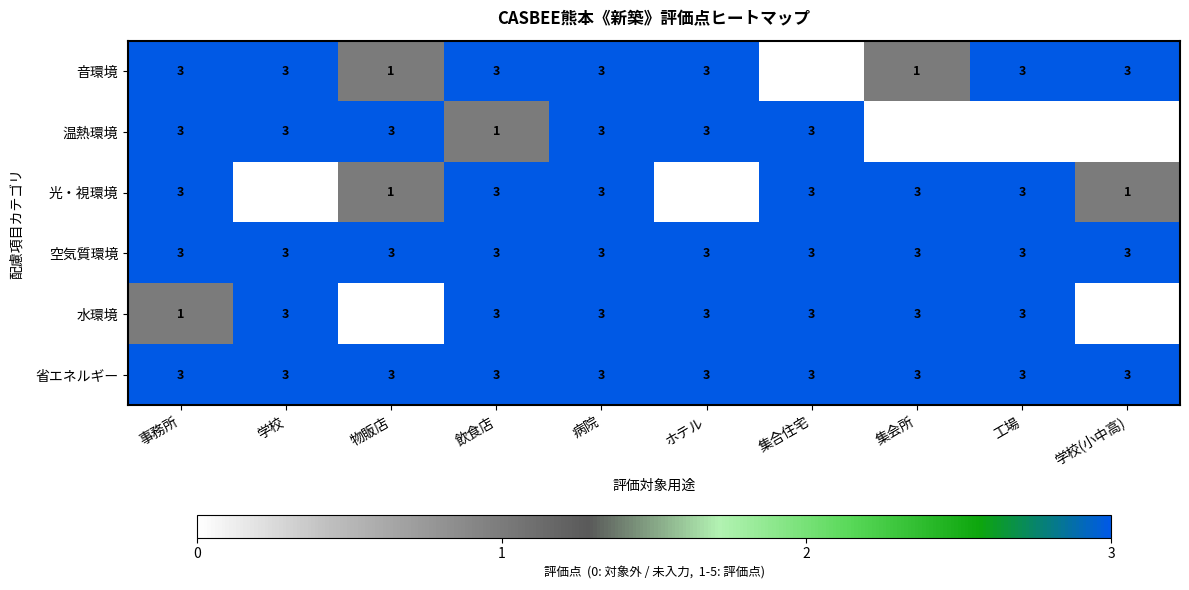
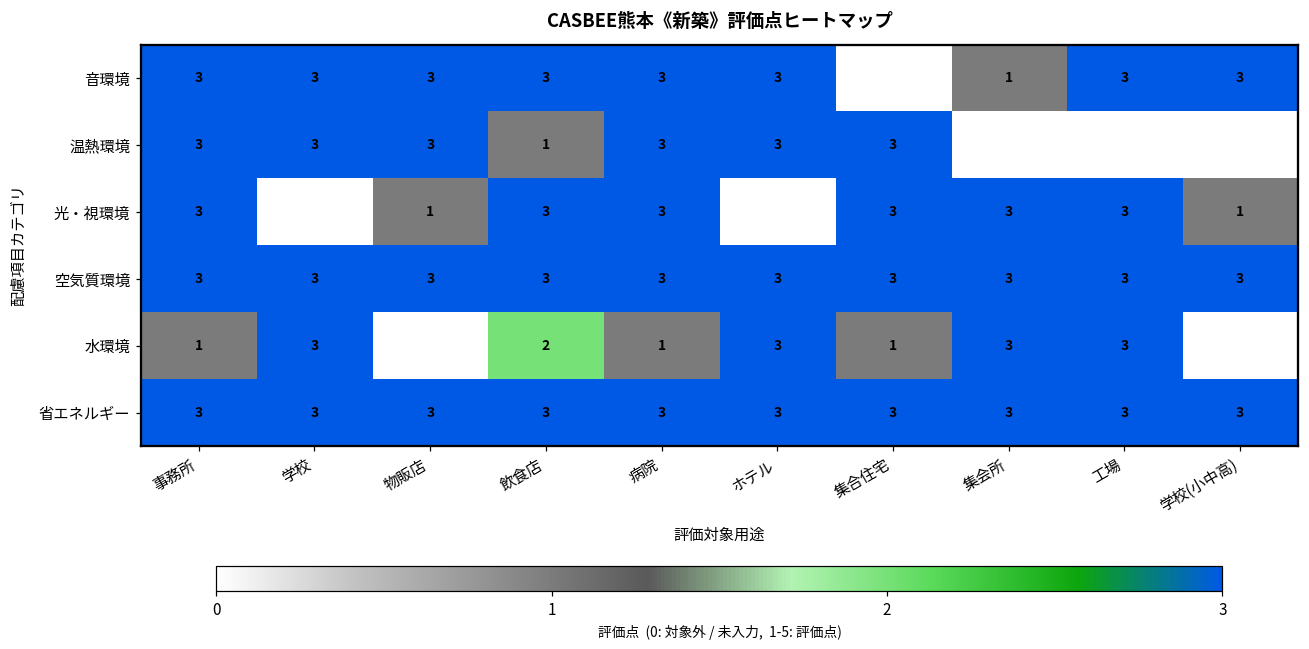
  {
    "音環境": {
      "事務所": 3,
      "学校": 3,
-     "物販店": 1,
+     "物販店": 3,
      "飲食店": 3,
      "病院": 3,
      "ホテル": 3,
      "集会所": 1,
      "工場": 3,
      "学校(小中高)": 3
    },
    "温熱環境": {
      "事務所": 3,
      "学校": 3,
      "物販店": 3,
      "飲食店": 1,
      "病院": 3,
      "ホテル": 3,
      "集合住宅": 3
    },
    "光・視環境": {
      "事務所": 3,
      "物販店": 1,
      "飲食店": 3,
      "病院": 3,
      "集合住宅": 3,
      "集会所": 3,
      "工場": 3,
      "学校(小中高)": 1
    },
    "空気質環境": {
      "事務所": 3,
      "学校": 3,
      "物販店": 3,
      "飲食店": 3,
      "病院": 3,
      "ホテル": 3,
      "集合住宅": 3,
      "集会所": 3,
      "工場": 3,
      "学校(小中高)": 3
    },
    "水環境": {
      "事務所": 1,
      "学校": 3,
-     "飲食店": 3,
-     "病院": 3,
+     "飲食店": 2,
+     "病院": 1,
      "ホテル": 3,
-     "集合住宅": 3,
+     "集合住宅": 1,
      "集会所": 3,
      "工場": 3
    },
    "省エネルギー": {
      "事務所": 3,
      "学校": 3,
      "物販店": 3,
      "飲食店": 3,
      "病院": 3,
      "ホテル": 3,
      "集合住宅": 3,
      "集会所": 3,
      "工場": 3,
      "学校(小中高)": 3
    }
  }
